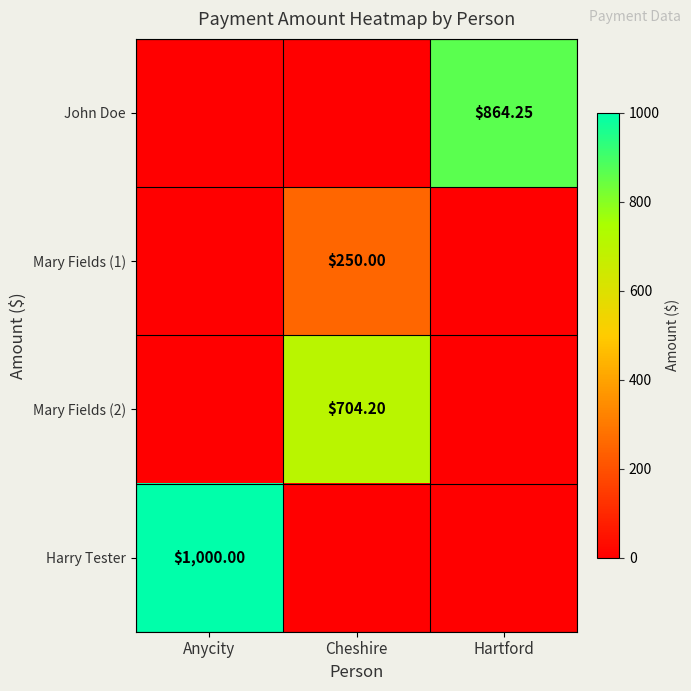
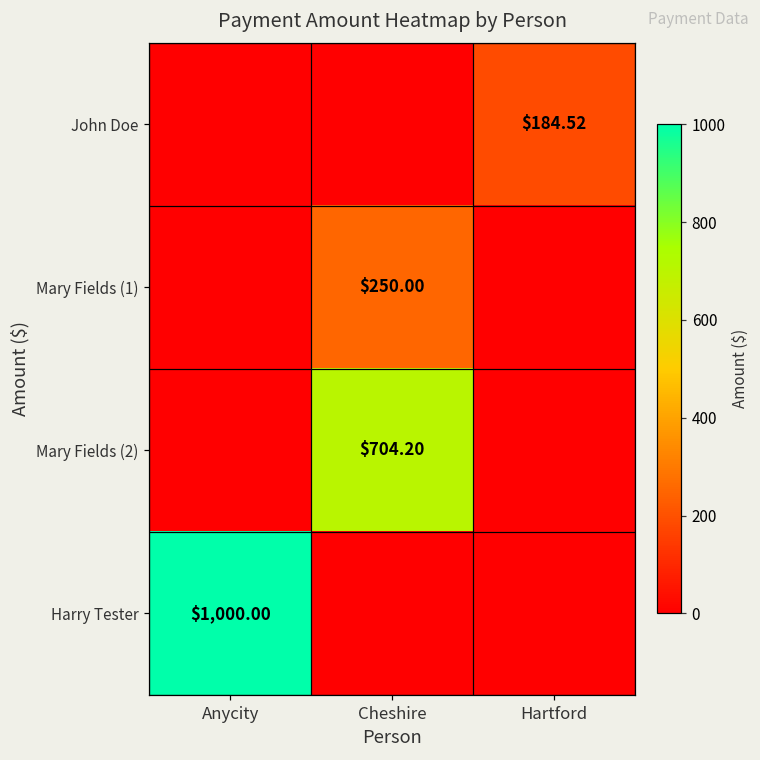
  {
    "John Doe": {
-     "Hartford": "$864.25"
+     "Hartford": "$184.52"
    },
    "Mary Fields (1)": {
      "Cheshire": "$250.00"
    },
    "Mary Fields (2)": {
      "Cheshire": "$704.20"
    },
    "Harry Tester": {
      "Anycity": "$1,000.00"
    }
  }
